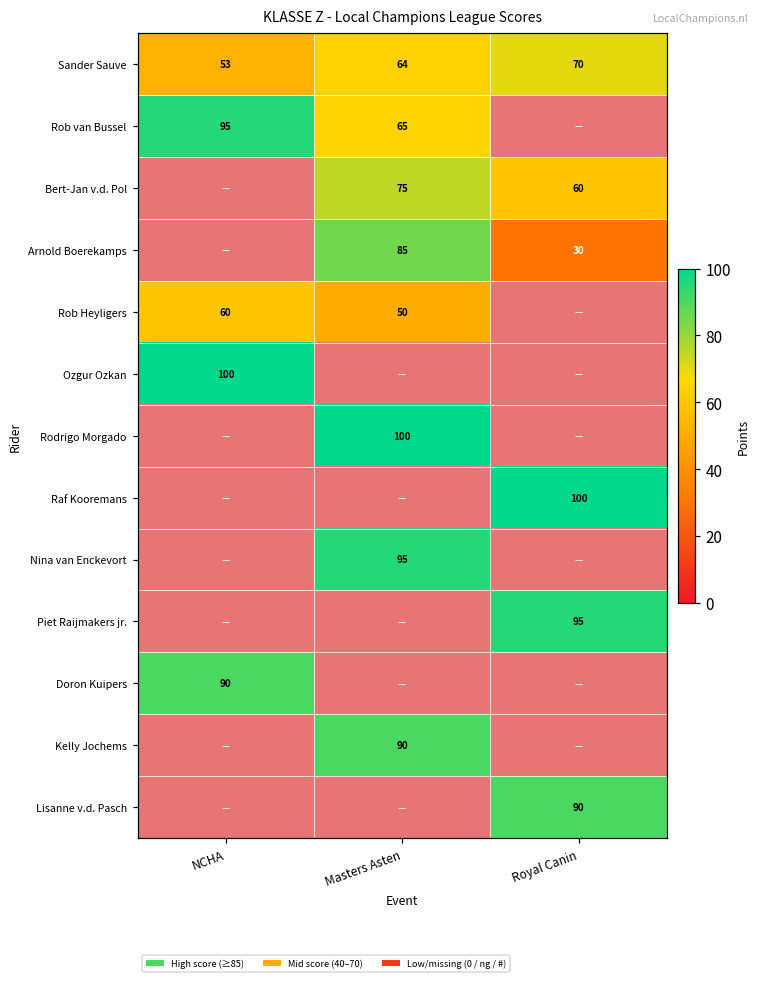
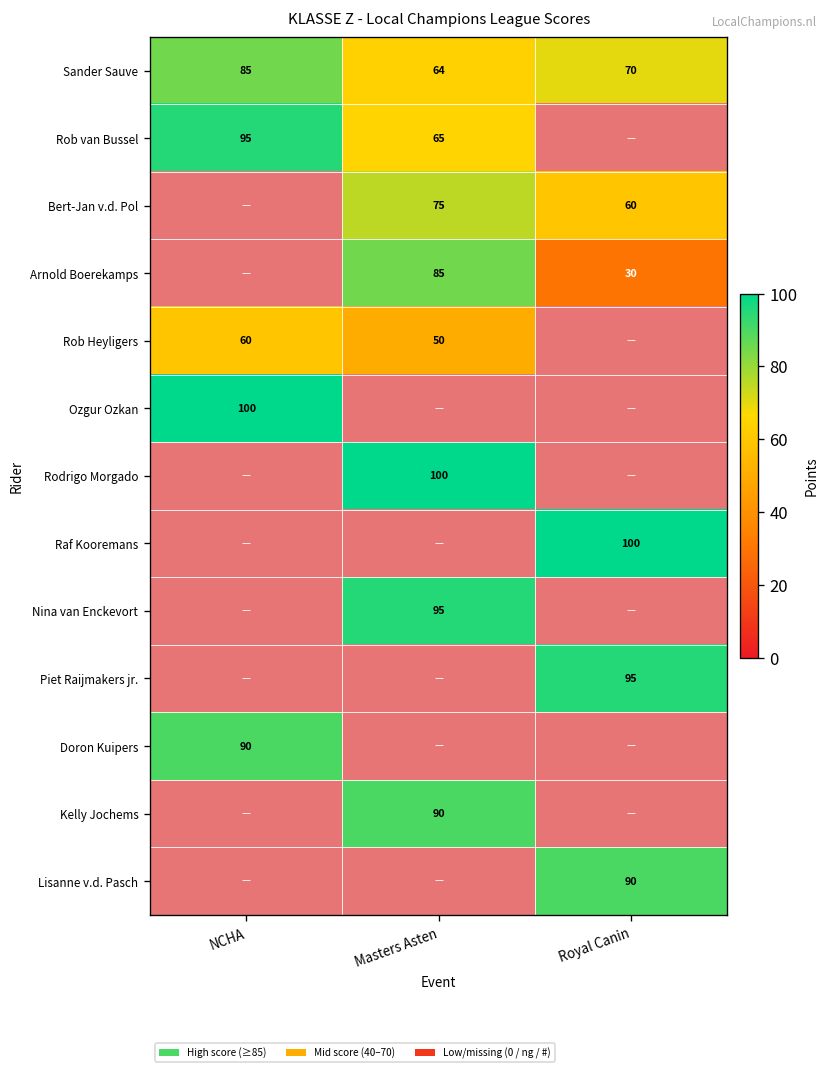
  {
    "Sander Sauve": {
-     "NCHA": 53,
+     "NCHA": 85,
      "Masters Asten": 64,
      "Royal Canin": 70
    },
    "Rob van Bussel": {
      "NCHA": 95,
      "Masters Asten": 65
    },
    "Bert-Jan v.d. Pol": {
      "Masters Asten": 75,
      "Royal Canin": 60
    },
    "Arnold Boerekamps": {
      "Masters Asten": 85,
      "Royal Canin": 30
    },
    "Rob Heyligers": {
      "NCHA": 60,
      "Masters Asten": 50
    },
    "Ozgur Ozkan": {
      "NCHA": 100
    },
    "Rodrigo Morgado": {
      "Masters Asten": 100
    },
    "Raf Kooremans": {
      "Royal Canin": 100
    },
    "Nina van Enckevort": {
      "Masters Asten": 95
    },
    "Piet Raijmakers jr.": {
      "Royal Canin": 95
    },
    "Doron Kuipers": {
      "NCHA": 90
    },
    "Kelly Jochems": {
      "Masters Asten": 90
    },
    "Lisanne v.d. Pasch": {
      "Royal Canin": 90
    }
  }
